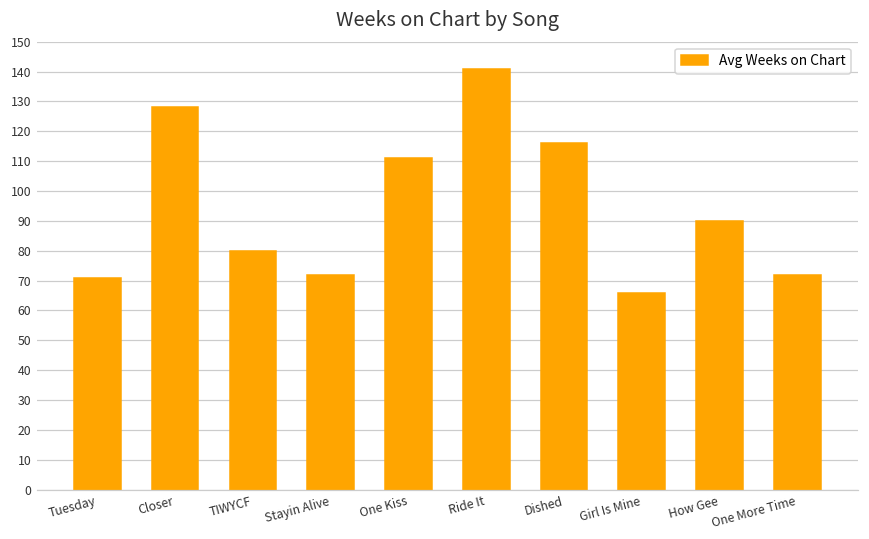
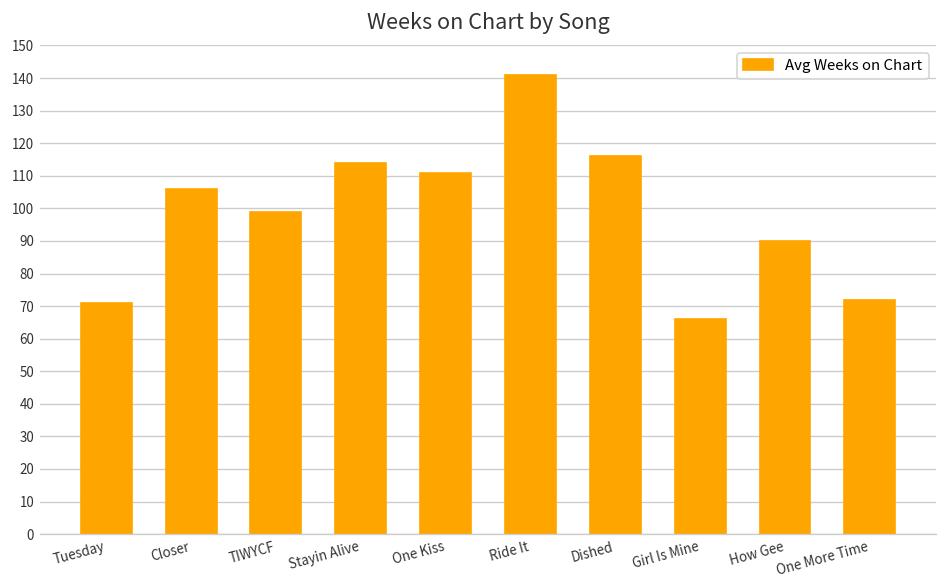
  {
    "Tuesday": 71,
-   "Closer": 128,
-   "TIWYCF": 80,
-   "Stayin Alive": 72,
+   "Closer": 106,
+   "TIWYCF": 99,
+   "Stayin Alive": 114,
    "One Kiss": 111,
    "Ride It": 141,
    "Dished": 116,
    "Girl Is Mine": 66,
    "How Gee": 90,
    "One More Time": 72
  }
